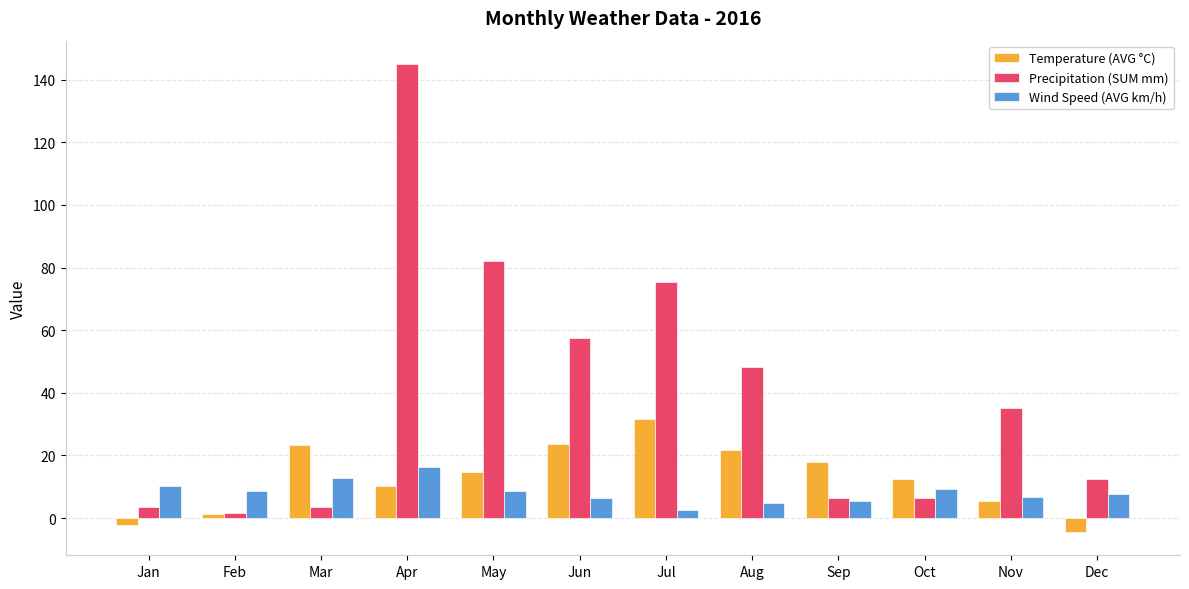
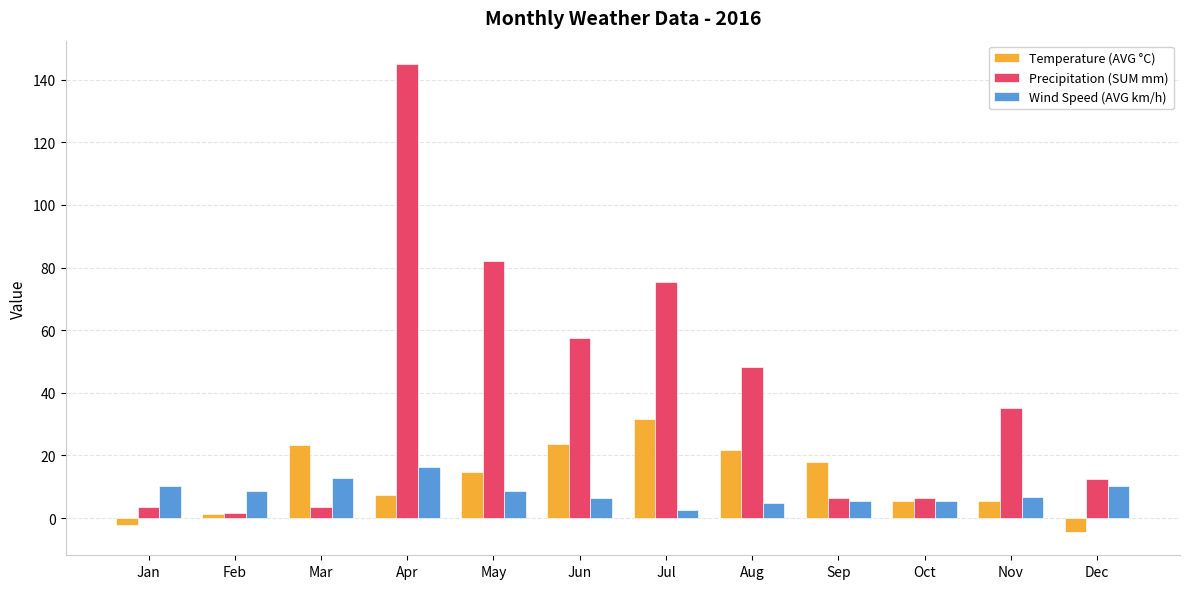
  {
    "Temperature (AVG °C)": {
      "Jan": -2,
      "Feb": 1,
      "Mar": 23,
-     "Apr": 10,
+     "Apr": 8,
      "May": 15,
      "Jun": 24,
      "Jul": 32,
      "Aug": 22,
      "Sep": 18,
-     "Oct": 13,
+     "Oct": 6,
      "Nov": 5,
      "Dec": -4
    },
    "Precipitation (SUM mm)": {
      "Jan": 4,
      "Feb": 2,
      "Mar": 4,
      "Apr": 145,
      "May": 82,
      "Jun": 57,
      "Jul": 75,
      "Aug": 48,
      "Sep": 6,
      "Oct": 6,
      "Nov": 35,
      "Dec": 13
    },
    "Wind Speed (AVG km/h)": {
      "Jan": 10,
      "Feb": 9,
      "Mar": 13,
      "Apr": 16,
      "May": 9,
      "Jun": 6,
      "Jul": 3,
      "Aug": 5,
      "Sep": 6,
-     "Oct": 9,
+     "Oct": 5,
      "Nov": 7,
-     "Dec": 8
+     "Dec": 10
    }
  }
